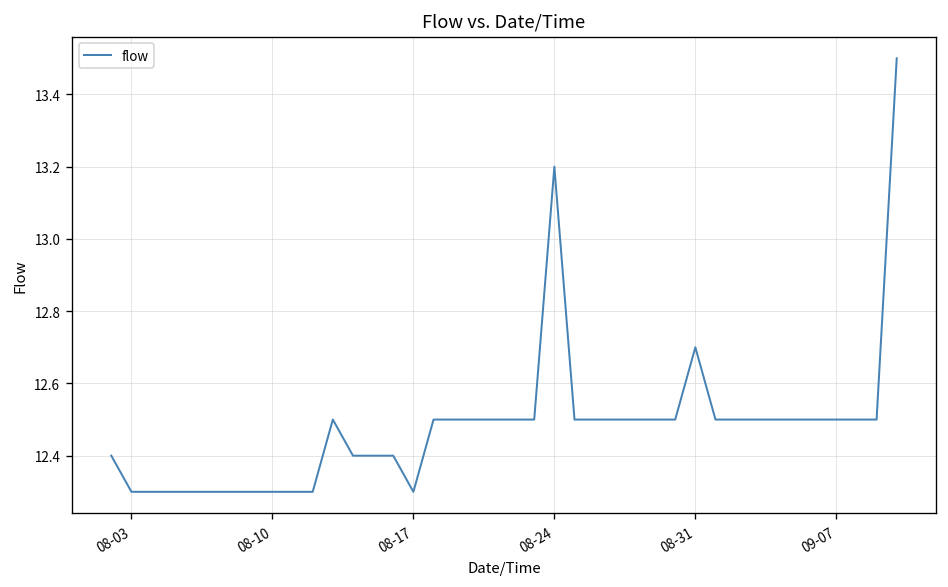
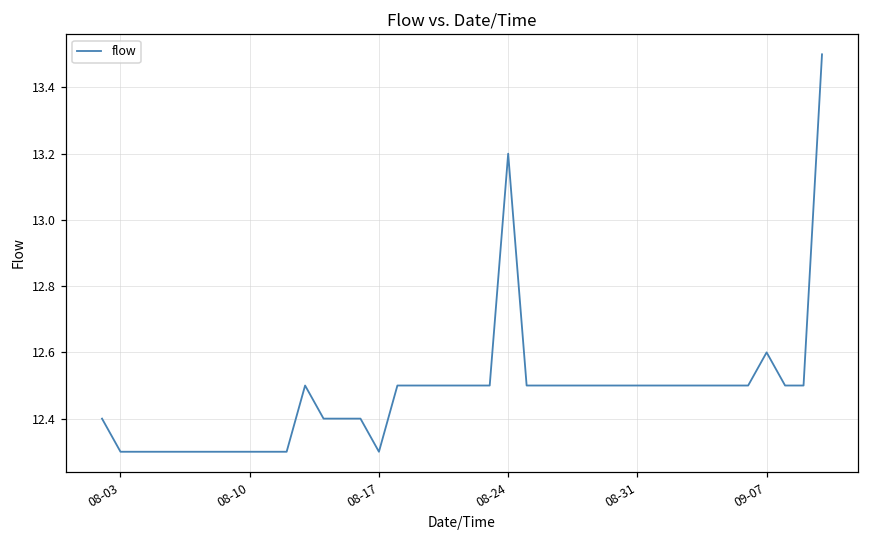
  {
    "08-03": 12.3,
    "08-10": 12.3,
    "08-17": 12.3,
    "08-24": 13.2,
-   "08-31": 12.7,
-   "09-07": 12.5
+   "08-31": 12.5,
+   "09-07": 12.6
  }
